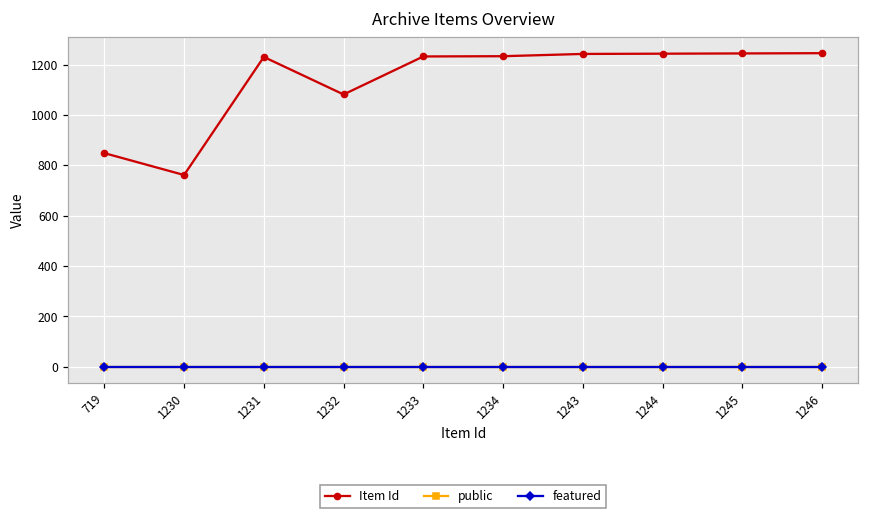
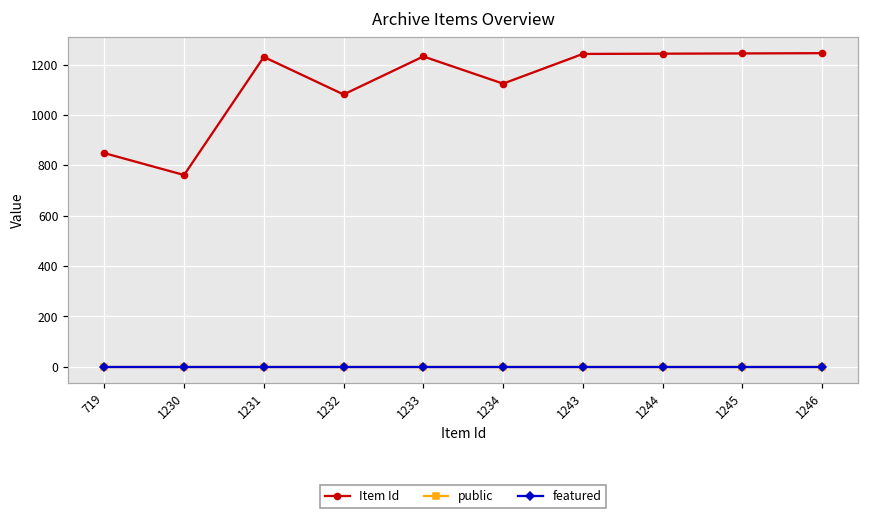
  {
    "Item Id": {
      "719": 850,
      "1230": 760,
      "1231": 1230,
      "1232": 1080,
      "1233": 1230,
-     "1234": 1230,
+     "1234": 1130,
      "1243": 1240,
      "1244": 1240,
      "1245": 1250,
      "1246": 1250
    }
  }
